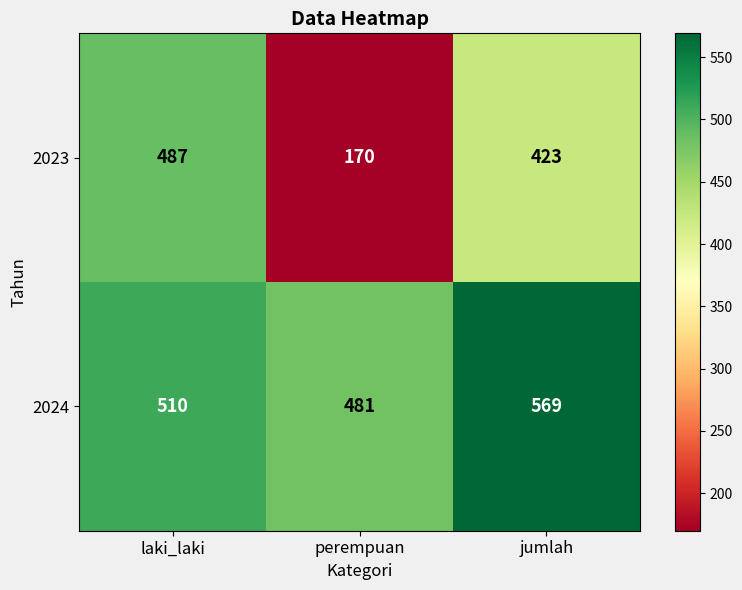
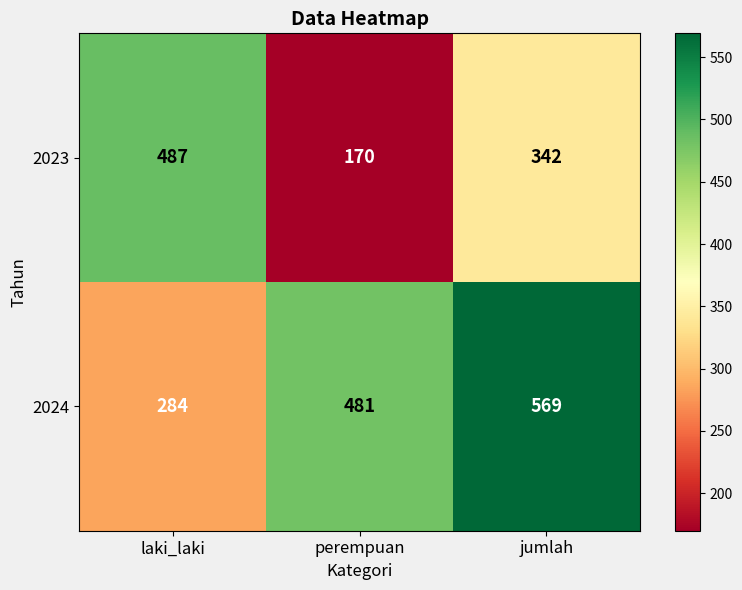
  {
    "2023": {
      "laki_laki": 487,
      "perempuan": 170,
-     "jumlah": 423
+     "jumlah": 342
    },
    "2024": {
-     "laki_laki": 510,
+     "laki_laki": 284,
      "perempuan": 481,
      "jumlah": 569
    }
  }
